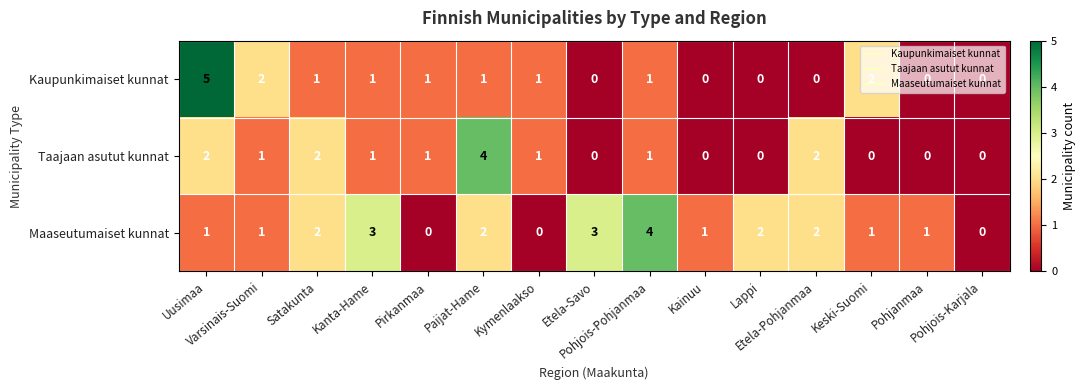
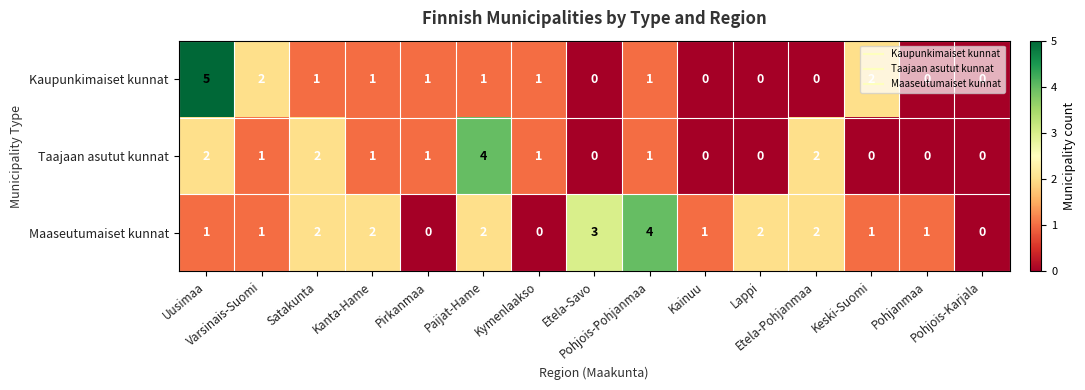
  {
    "Kaupunkimaiset kunnat": {
      "Uusimaa": 5,
      "Varsinais-Suomi": 2,
      "Satakunta": 1,
      "Kanta-Hame": 1,
      "Pirkanmaa": 1,
      "Paijat-Hame": 1,
      "Kymenlaakso": 1,
      "Etela-Savo": 0,
      "Pohjois-Pohjanmaa": 1,
      "Kainuu": 0,
      "Lappi": 0,
      "Etela-Pohjanmaa": 0
    },
    "Taajaan asutut kunnat": {
      "Uusimaa": 2,
      "Varsinais-Suomi": 1,
      "Satakunta": 2,
      "Kanta-Hame": 1,
      "Pirkanmaa": 1,
      "Paijat-Hame": 4,
      "Kymenlaakso": 1,
      "Etela-Savo": 0,
      "Pohjois-Pohjanmaa": 1,
      "Kainuu": 0,
      "Lappi": 0,
      "Etela-Pohjanmaa": 2,
      "Keski-Suomi": 0,
      "Pohjanmaa": 0,
      "Pohjois-Karjala": 0
    },
    "Maaseutumaiset kunnat": {
      "Uusimaa": 1,
      "Varsinais-Suomi": 1,
      "Satakunta": 2,
-     "Kanta-Hame": 3,
+     "Kanta-Hame": 2,
      "Pirkanmaa": 0,
      "Paijat-Hame": 2,
      "Kymenlaakso": 0,
      "Etela-Savo": 3,
      "Pohjois-Pohjanmaa": 4,
      "Kainuu": 1,
      "Lappi": 2,
      "Etela-Pohjanmaa": 2,
      "Keski-Suomi": 1,
      "Pohjanmaa": 1,
      "Pohjois-Karjala": 0
    }
  }
